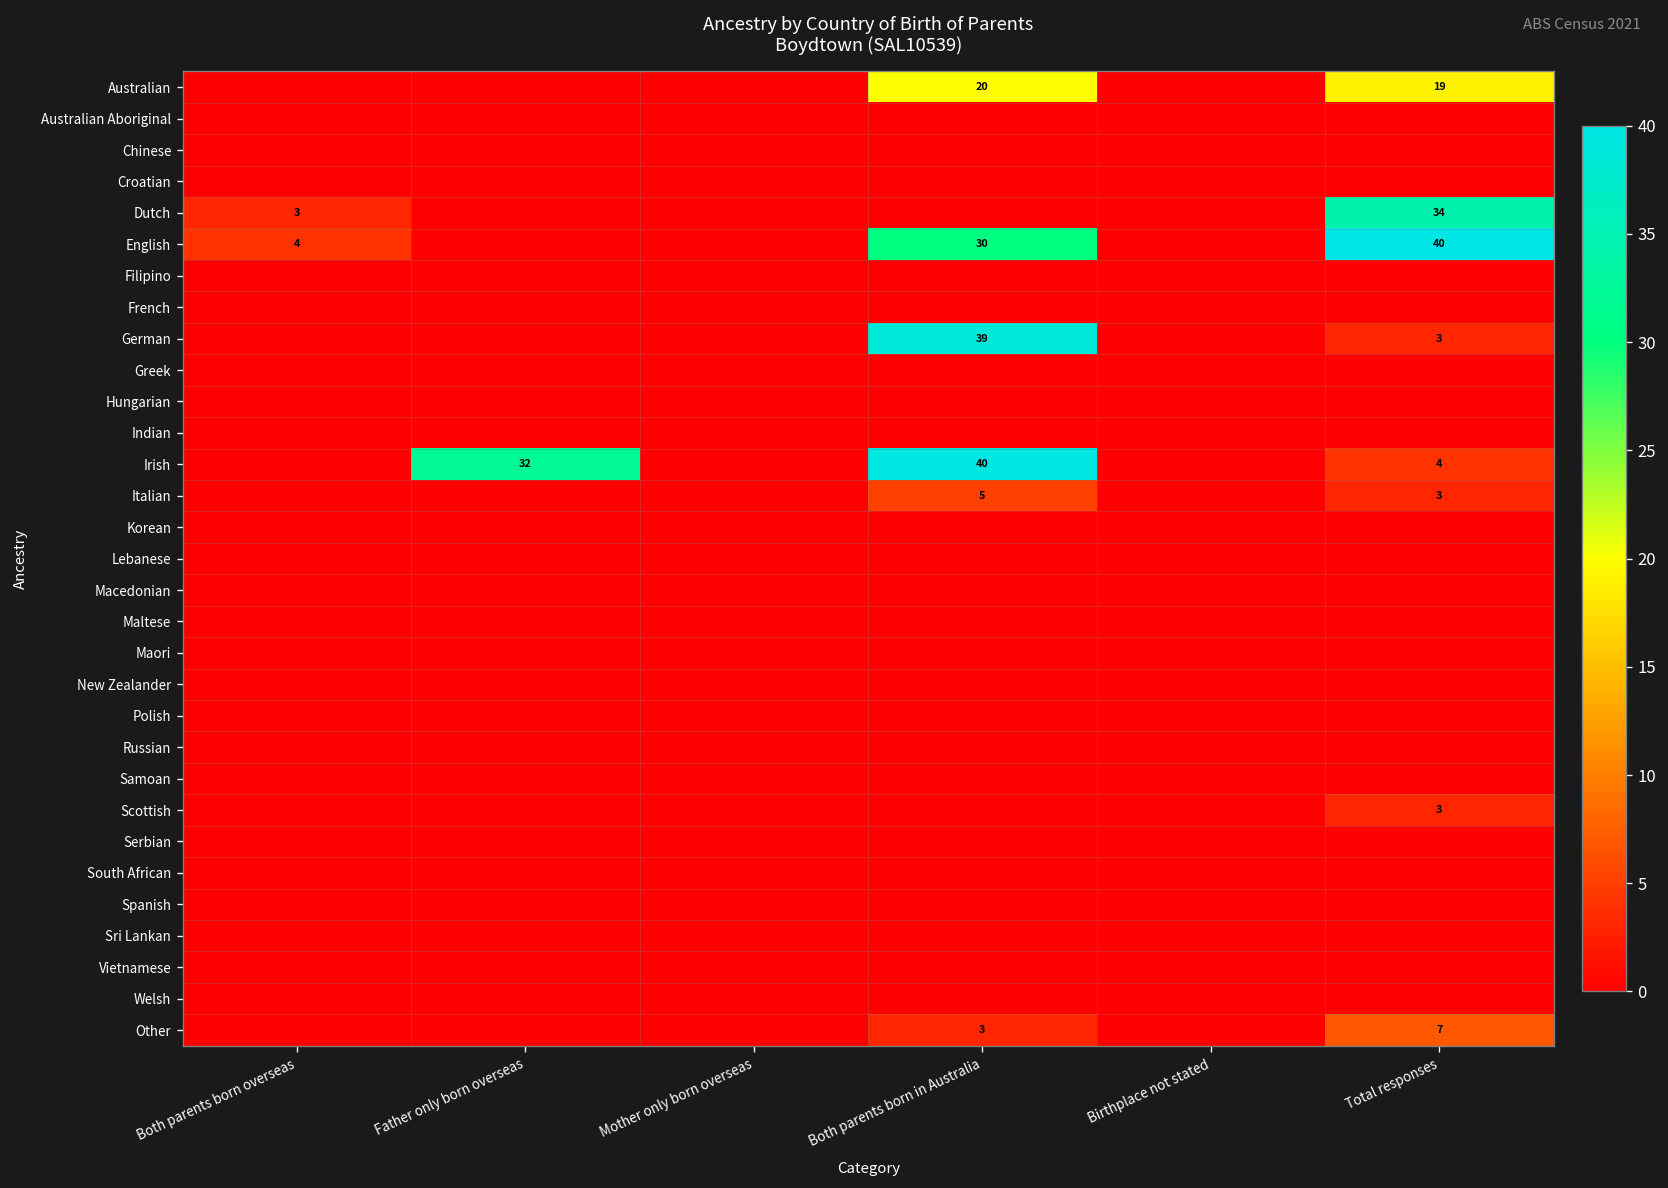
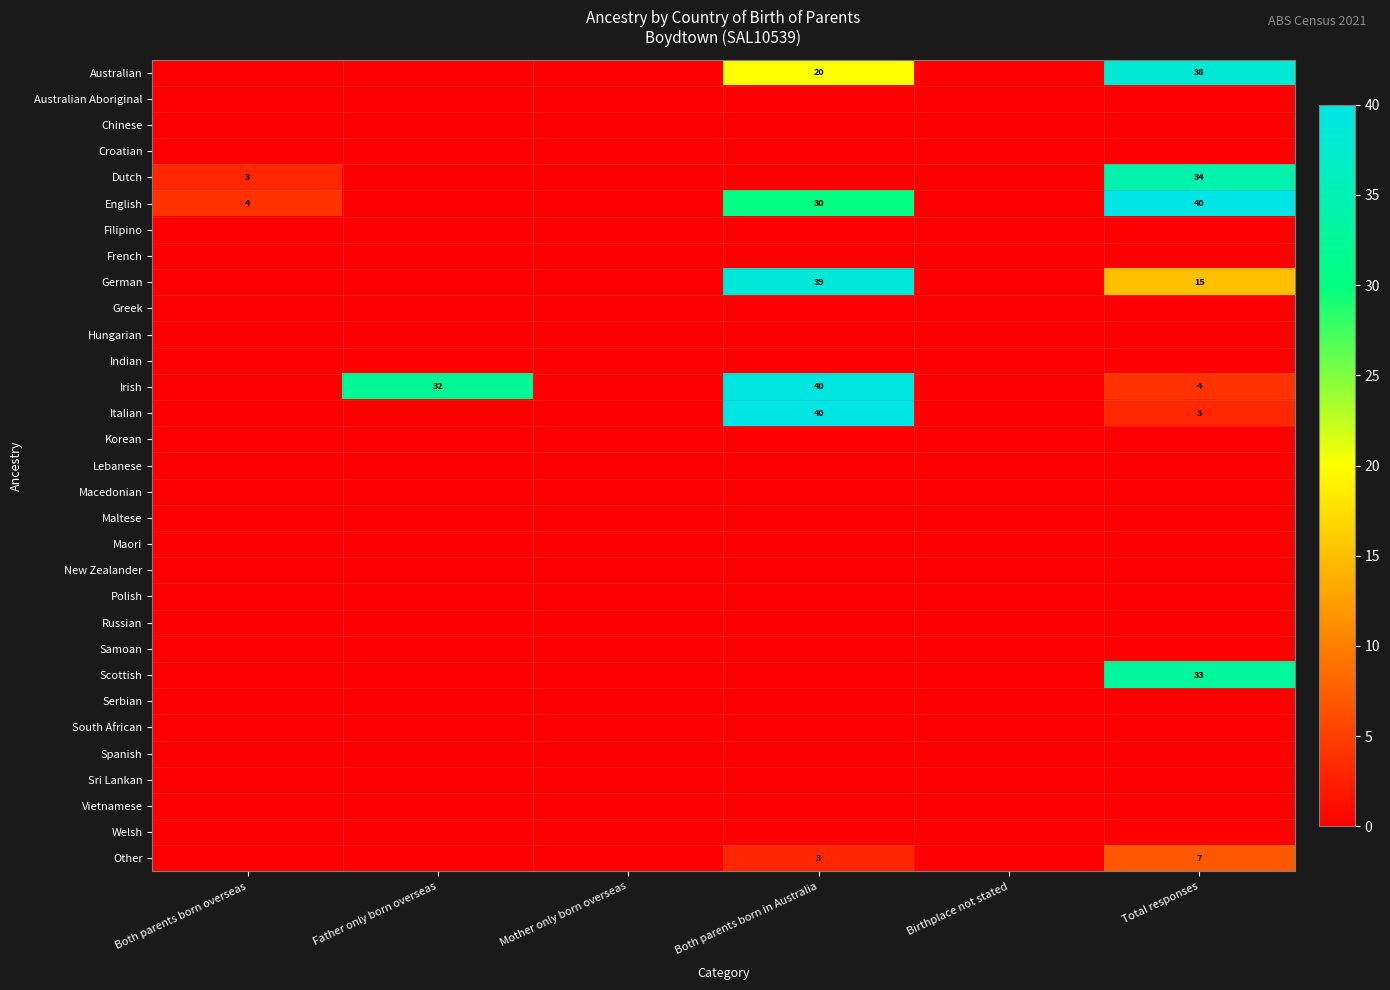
  {
    "Australian": {
      "Both parents born in Australia": 20,
-     "Total responses": 19
+     "Total responses": 38
    },
    "Dutch": {
      "Both parents born overseas": 3,
      "Total responses": 34
    },
    "English": {
      "Both parents born overseas": 4,
      "Both parents born in Australia": 30,
      "Total responses": 40
    },
    "German": {
      "Both parents born in Australia": 39,
-     "Total responses": 3
+     "Total responses": 15
    },
    "Irish": {
      "Father only born overseas": 32,
      "Both parents born in Australia": 40,
      "Total responses": 4
    },
    "Italian": {
-     "Both parents born in Australia": 5,
+     "Both parents born in Australia": 40,
      "Total responses": 3
    },
    "Scottish": {
-     "Total responses": 3
+     "Total responses": 33
    },
    "Other": {
      "Both parents born in Australia": 3,
      "Total responses": 7
    }
  }
